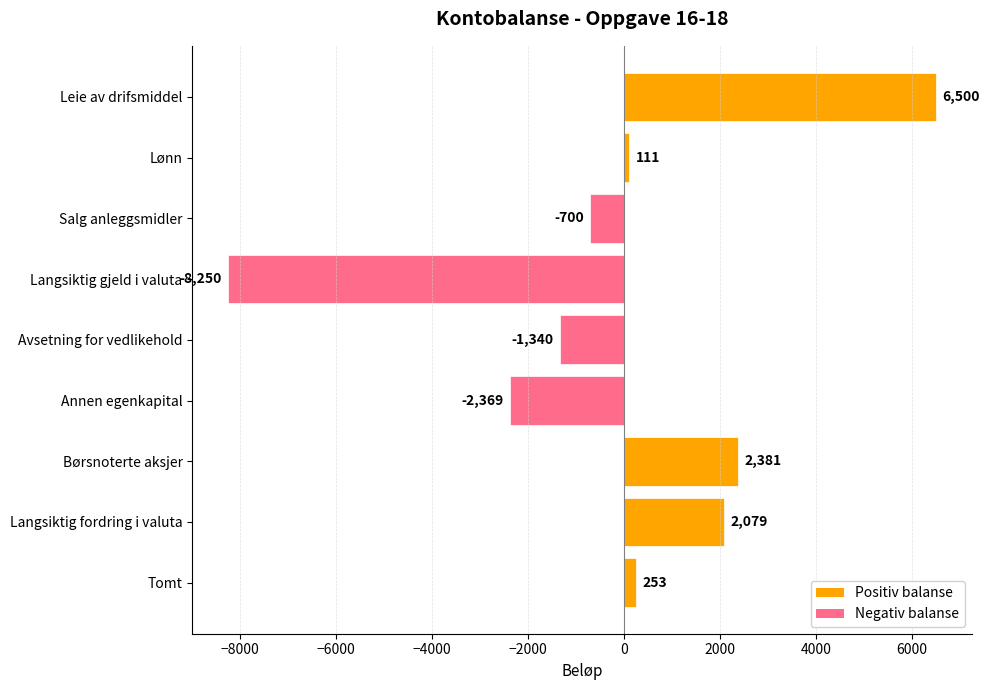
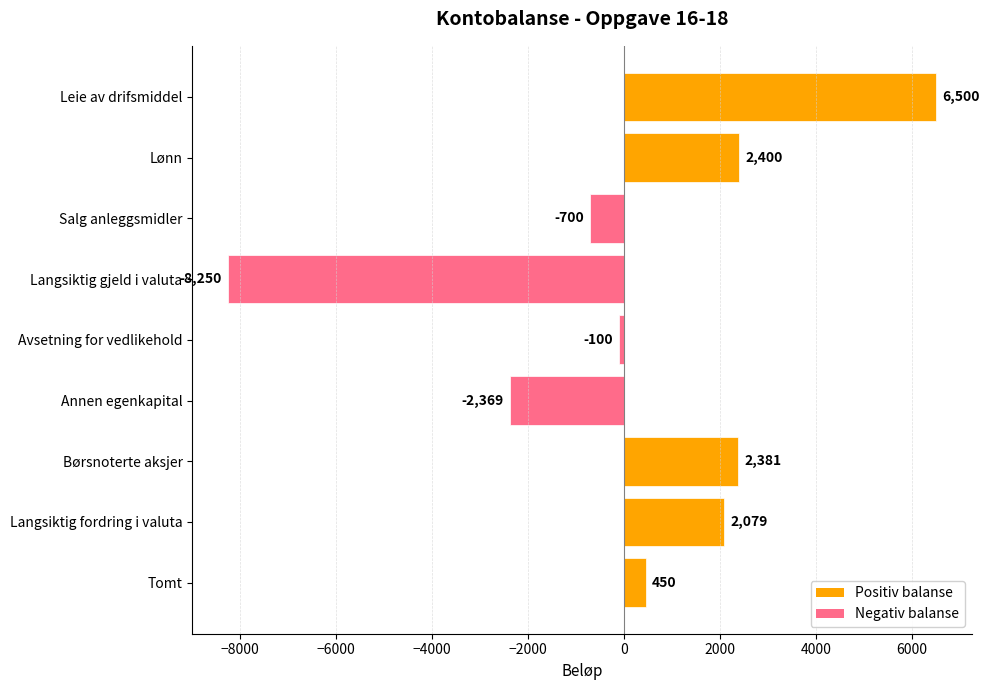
  {
    "Leie av drifsmiddel": "6,500",
-   "Lønn": "111",
+   "Lønn": "2,400",
    "Salg anleggsmidler": "-700",
    "Langsiktig gjeld i valuta": "-8,250",
-   "Avsetning for vedlikehold": "-1,340",
+   "Avsetning for vedlikehold": "-100",
    "Annen egenkapital": "-2,369",
    "Børsnoterte aksjer": "2,381",
    "Langsiktig fordring i valuta": "2,079",
-   "Tomt": "253"
+   "Tomt": "450"
  }
